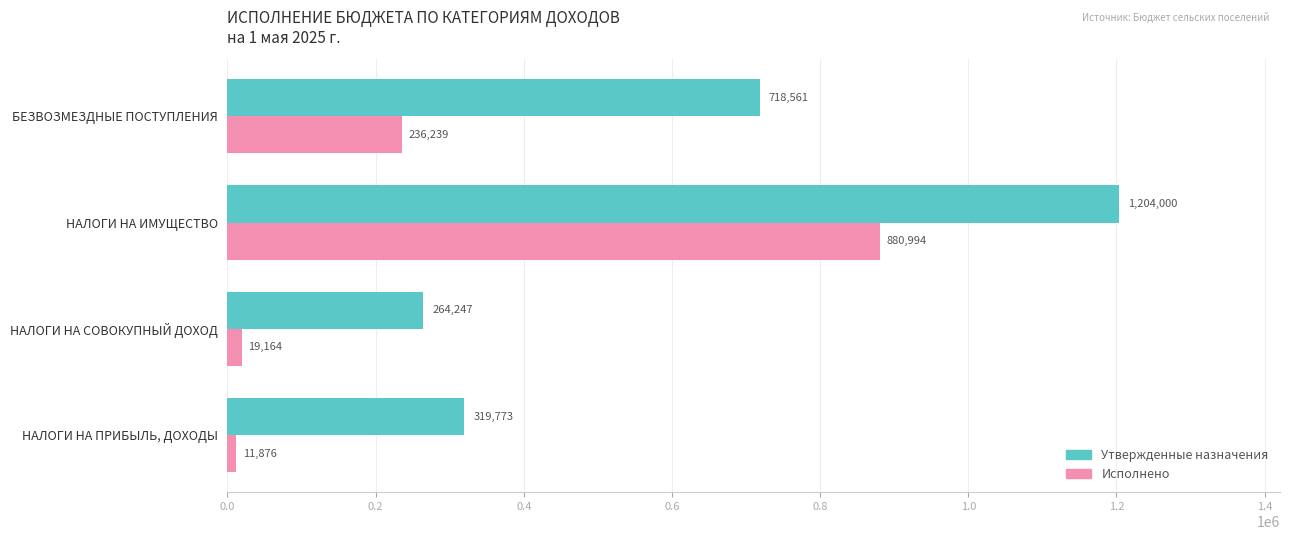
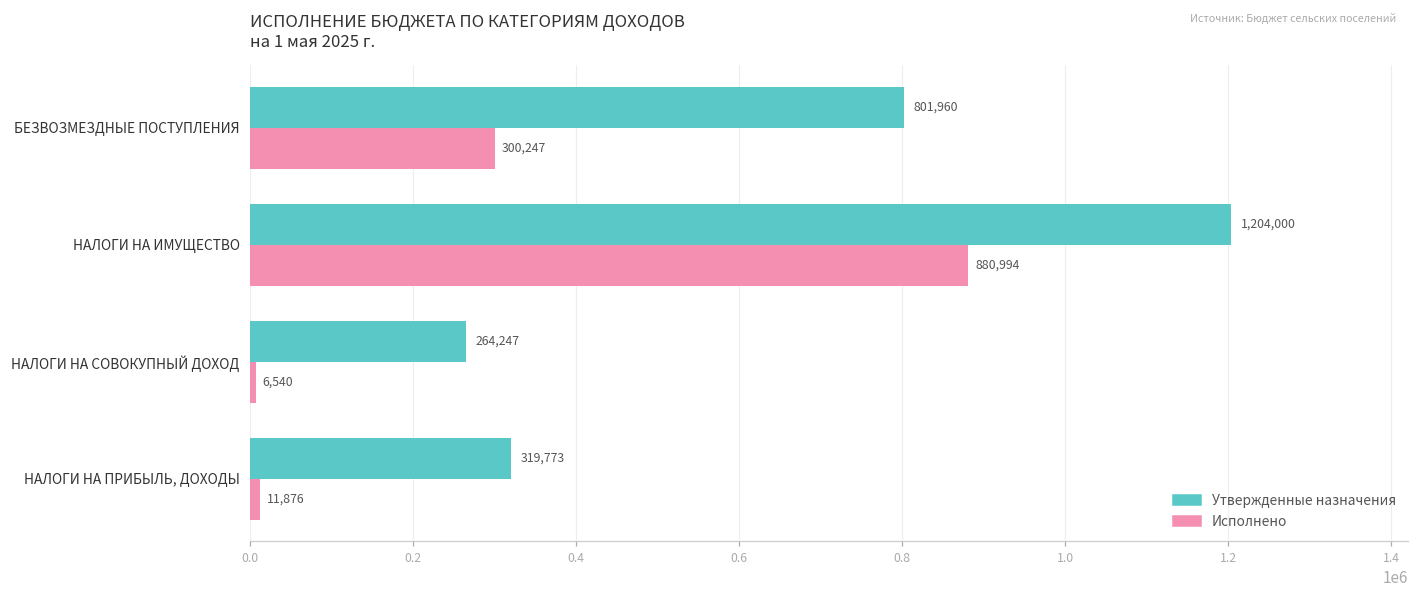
  {
    "Утвержденные назначения": {
-     "БЕЗВОЗМЕЗДНЫЕ ПОСТУПЛЕНИЯ": "718,561",
+     "БЕЗВОЗМЕЗДНЫЕ ПОСТУПЛЕНИЯ": "801,960",
      "НАЛОГИ НА ИМУЩЕСТВО": "1,204,000",
      "НАЛОГИ НА СОВОКУПНЫЙ ДОХОД": "264,247",
      "НАЛОГИ НА ПРИБЫЛЬ, ДОХОДЫ": "319,773"
    },
    "Исполнено": {
-     "БЕЗВОЗМЕЗДНЫЕ ПОСТУПЛЕНИЯ": "236,239",
+     "БЕЗВОЗМЕЗДНЫЕ ПОСТУПЛЕНИЯ": "300,247",
      "НАЛОГИ НА ИМУЩЕСТВО": "880,994",
-     "НАЛОГИ НА СОВОКУПНЫЙ ДОХОД": "19,164",
+     "НАЛОГИ НА СОВОКУПНЫЙ ДОХОД": "6,540",
      "НАЛОГИ НА ПРИБЫЛЬ, ДОХОДЫ": "11,876"
    }
  }
